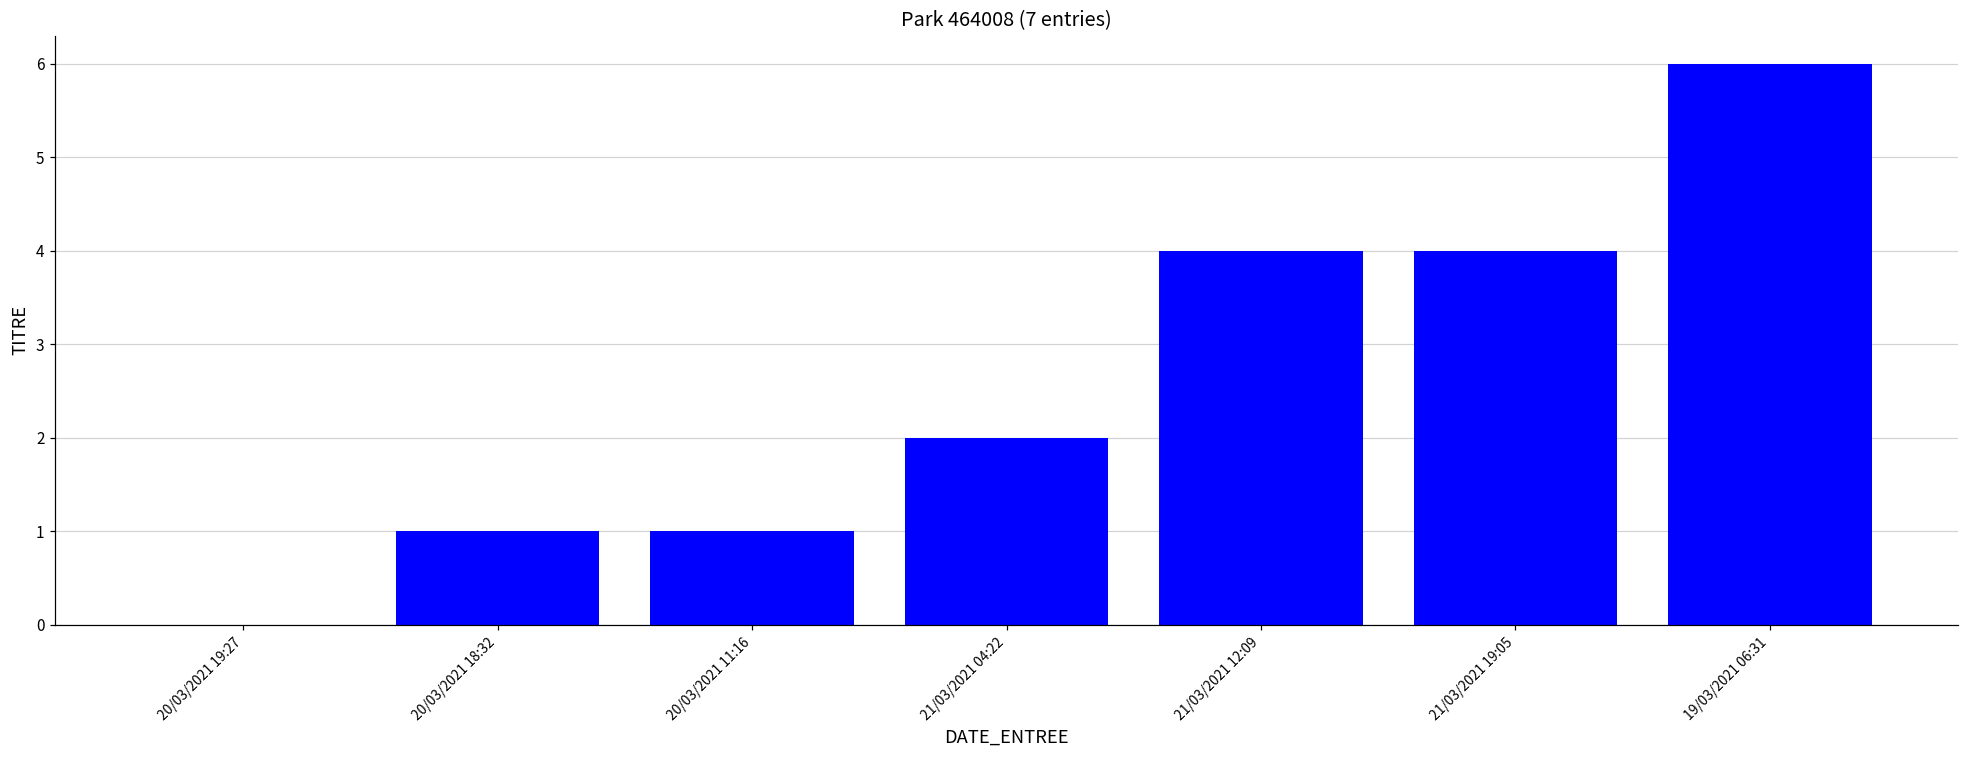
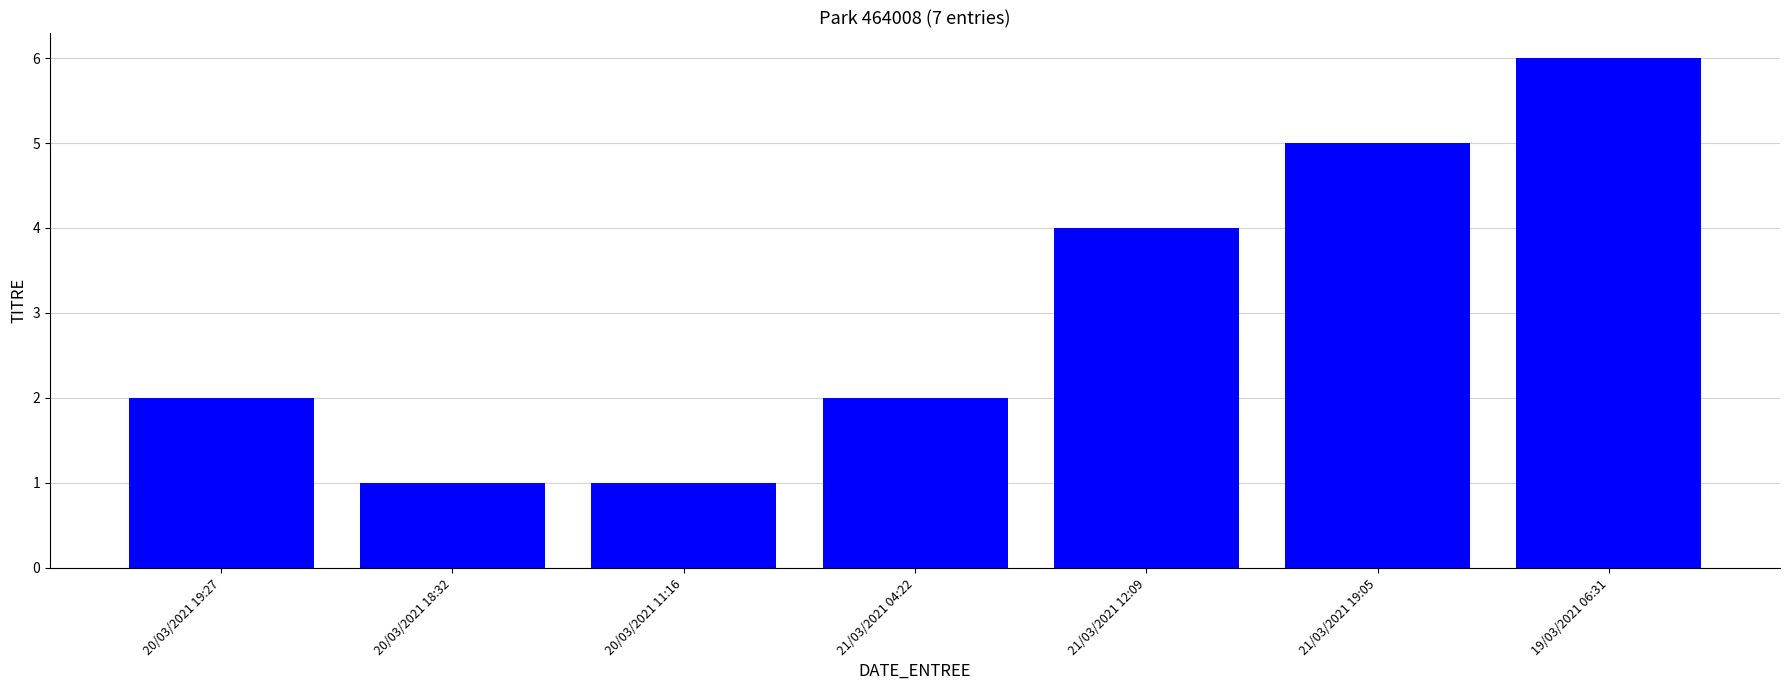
  {
-   "20/03/2021 19:27": 0,
+   "20/03/2021 19:27": 2,
    "20/03/2021 18:32": 1,
    "20/03/2021 11:16": 1,
    "21/03/2021 04:22": 2,
    "21/03/2021 12:09": 4,
-   "21/03/2021 19:05": 4,
+   "21/03/2021 19:05": 5,
    "19/03/2021 06:31": 6
  }
